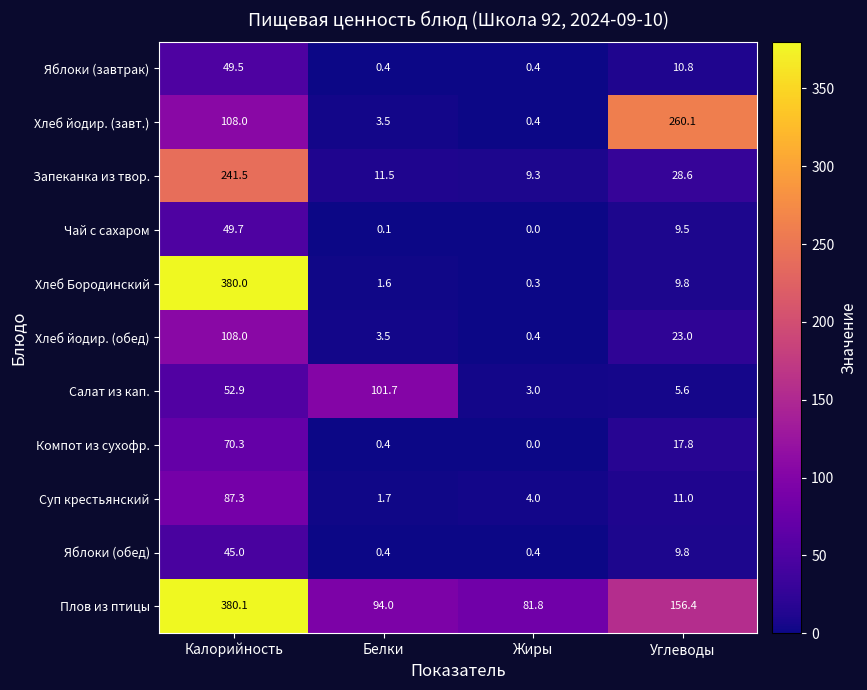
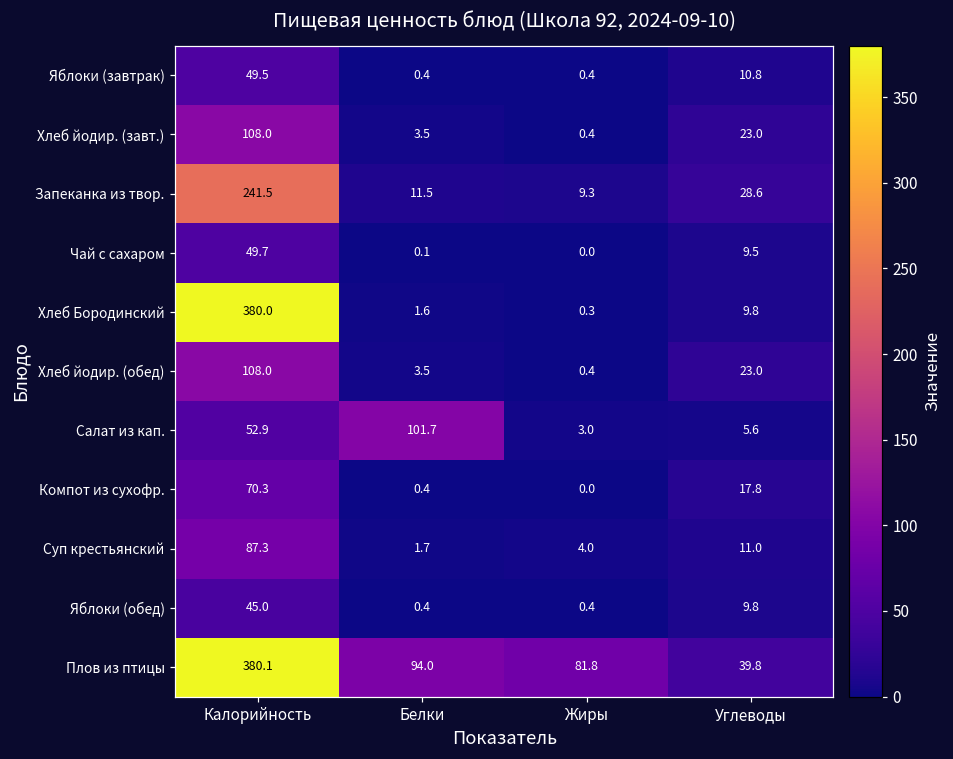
  {
    "Яблоки (завтрак)": {
      "Калорийность": 49.5,
      "Белки": 0.4,
      "Жиры": 0.4,
      "Углеводы": 10.8
    },
    "Хлеб йодир. (завт.)": {
      "Калорийность": 108.0,
      "Белки": 3.5,
      "Жиры": 0.4,
-     "Углеводы": 260.1
+     "Углеводы": 23.0
    },
    "Запеканка из твор.": {
      "Калорийность": 241.5,
      "Белки": 11.5,
      "Жиры": 9.3,
      "Углеводы": 28.6
    },
    "Чай с сахаром": {
      "Калорийность": 49.7,
      "Белки": 0.1,
      "Жиры": 0.0,
      "Углеводы": 9.5
    },
    "Хлеб Бородинский": {
      "Калорийность": 380.0,
      "Белки": 1.6,
      "Жиры": 0.3,
      "Углеводы": 9.8
    },
    "Хлеб йодир. (обед)": {
      "Калорийность": 108.0,
      "Белки": 3.5,
      "Жиры": 0.4,
      "Углеводы": 23.0
    },
    "Салат из кап.": {
      "Калорийность": 52.9,
      "Белки": 101.7,
      "Жиры": 3.0,
      "Углеводы": 5.6
    },
    "Компот из сухофр.": {
      "Калорийность": 70.3,
      "Белки": 0.4,
      "Жиры": 0.0,
      "Углеводы": 17.8
    },
    "Суп крестьянский": {
      "Калорийность": 87.3,
      "Белки": 1.7,
      "Жиры": 4.0,
      "Углеводы": 11.0
    },
    "Яблоки (обед)": {
      "Калорийность": 45.0,
      "Белки": 0.4,
      "Жиры": 0.4,
      "Углеводы": 9.8
    },
    "Плов из птицы": {
      "Калорийность": 380.1,
      "Белки": 94.0,
      "Жиры": 81.8,
-     "Углеводы": 156.4
+     "Углеводы": 39.8
    }
  }
